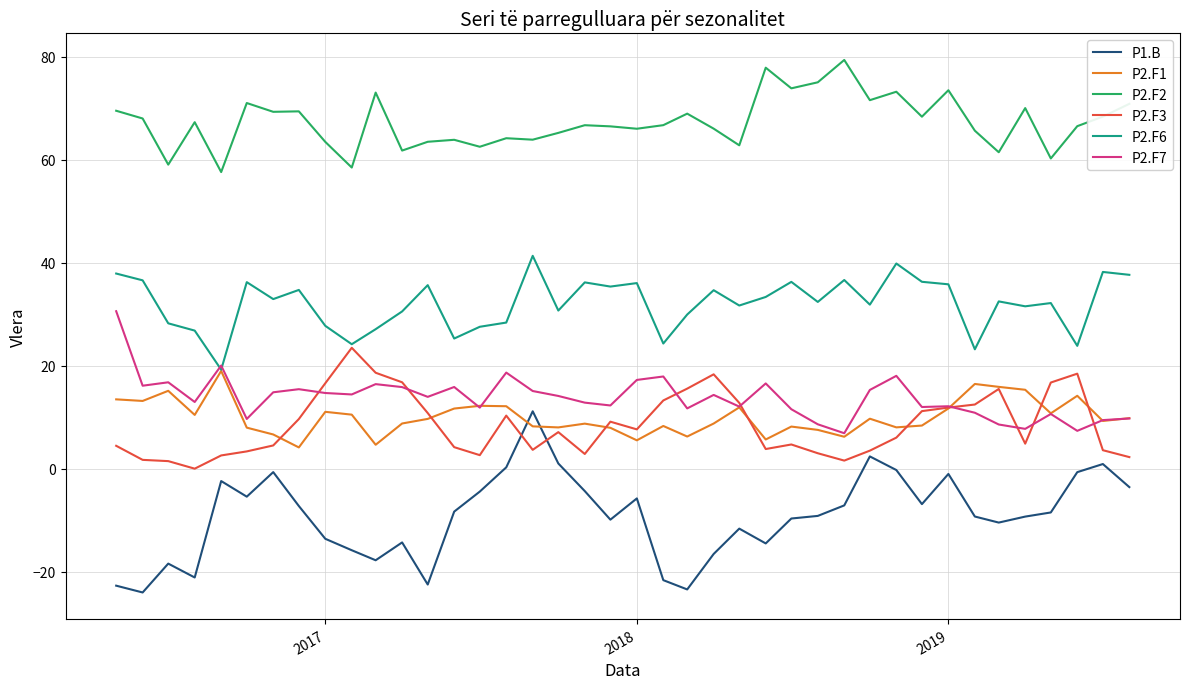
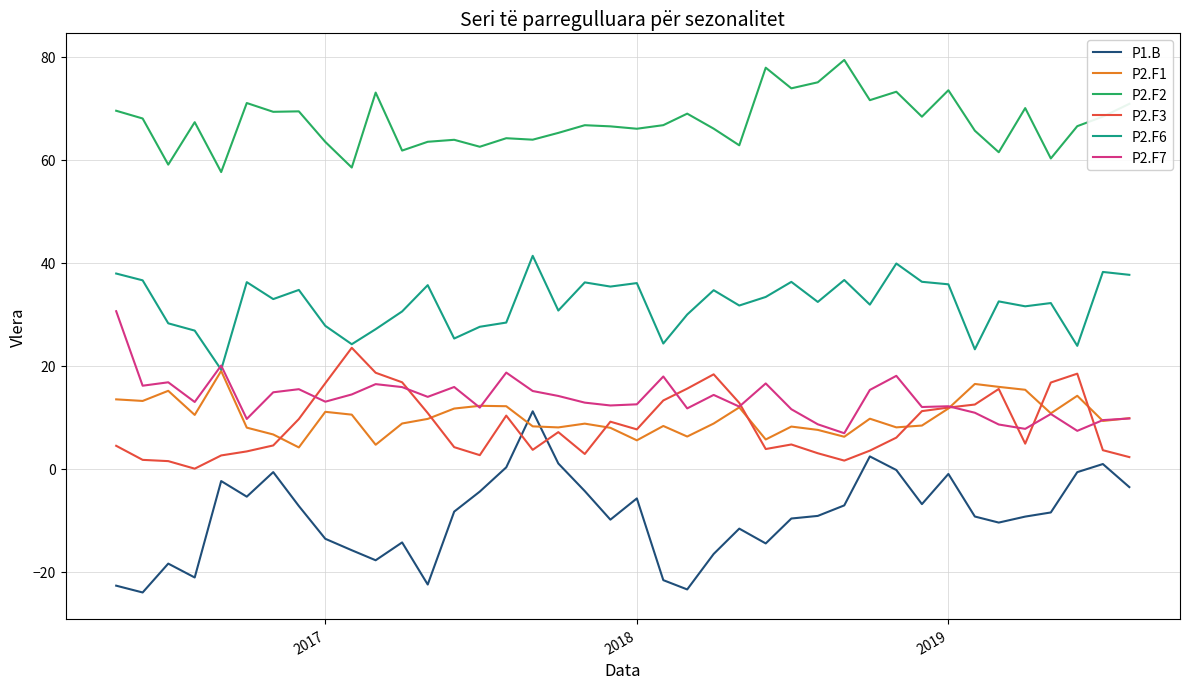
  {
    "P1.B": {
      "2017": -14,
      "2018": -6,
      "2019": -1
    },
    "P2.F7": {
-     "2017": 15,
-     "2018": 17
+     "2017": 13,
+     "2018": 13
    }
  }
